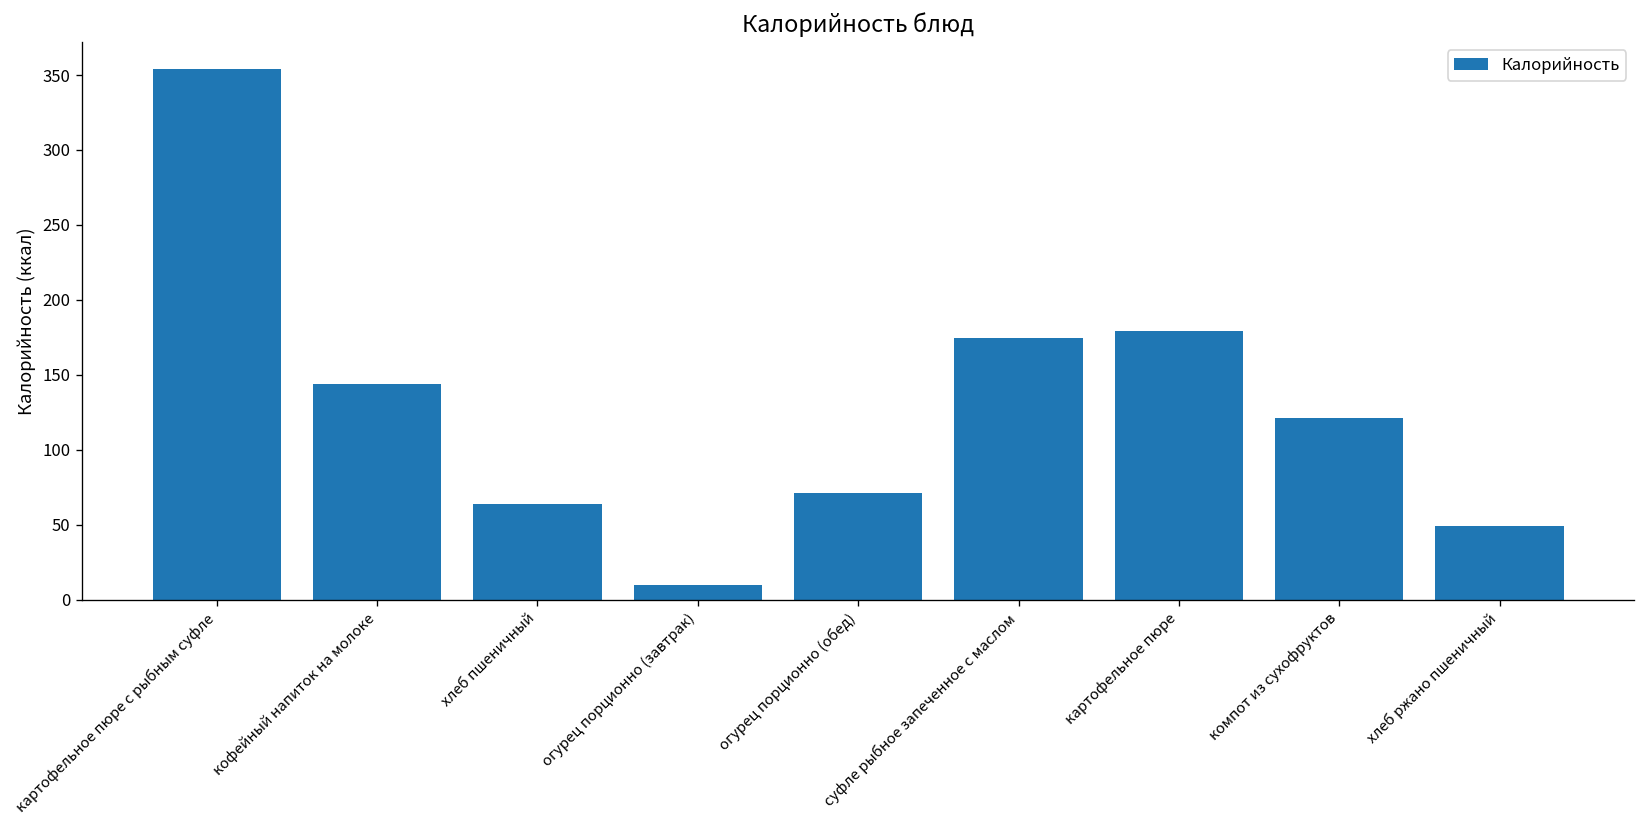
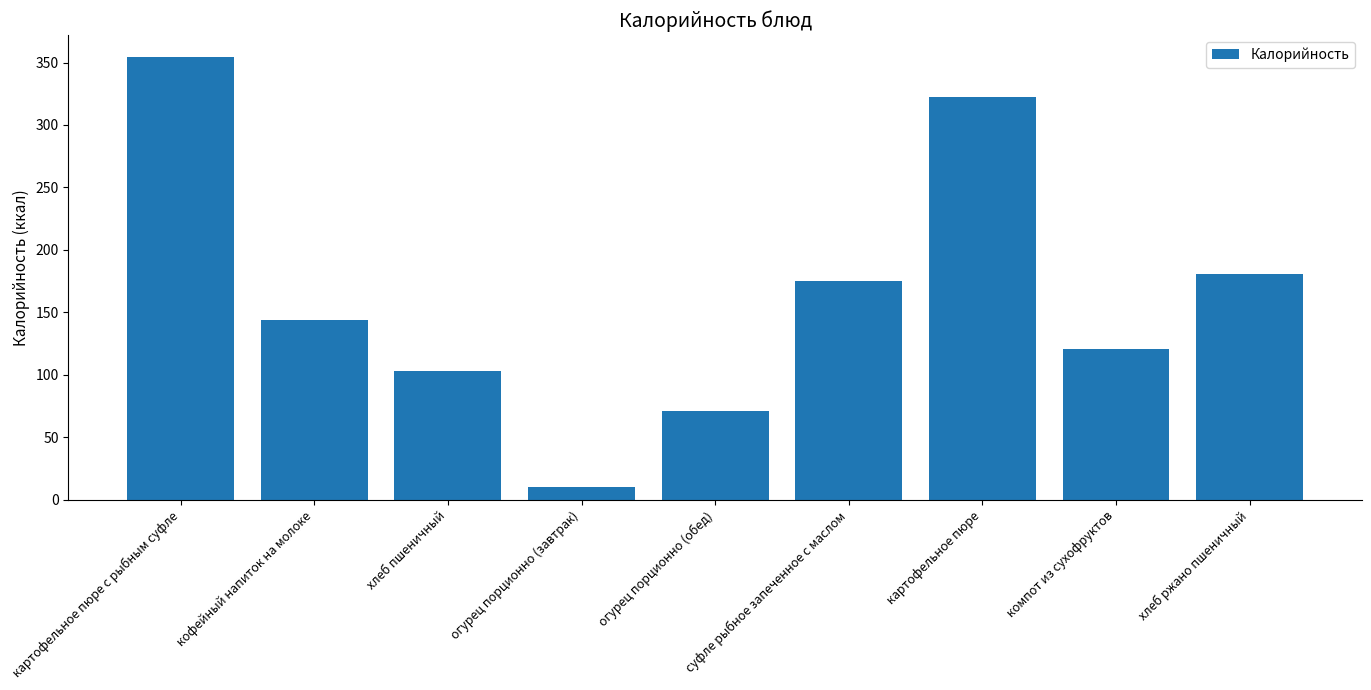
  {
    "картофельное пюре с рыбным суфле": 354,
    "кофейный напиток на молоке": 144,
-   "хлеб пшеничный": 64,
+   "хлеб пшеничный": 103,
    "огурец порционно (завтрак)": 10,
    "огурец порционно (обед)": 71,
    "суфле рыбное запеченное с маслом": 175,
-   "картофельное пюре": 179,
+   "картофельное пюре": 323,
    "компот из сухофруктов": 121,
-   "хлеб ржано пшеничный": 49
+   "хлеб ржано пшеничный": 181
  }
